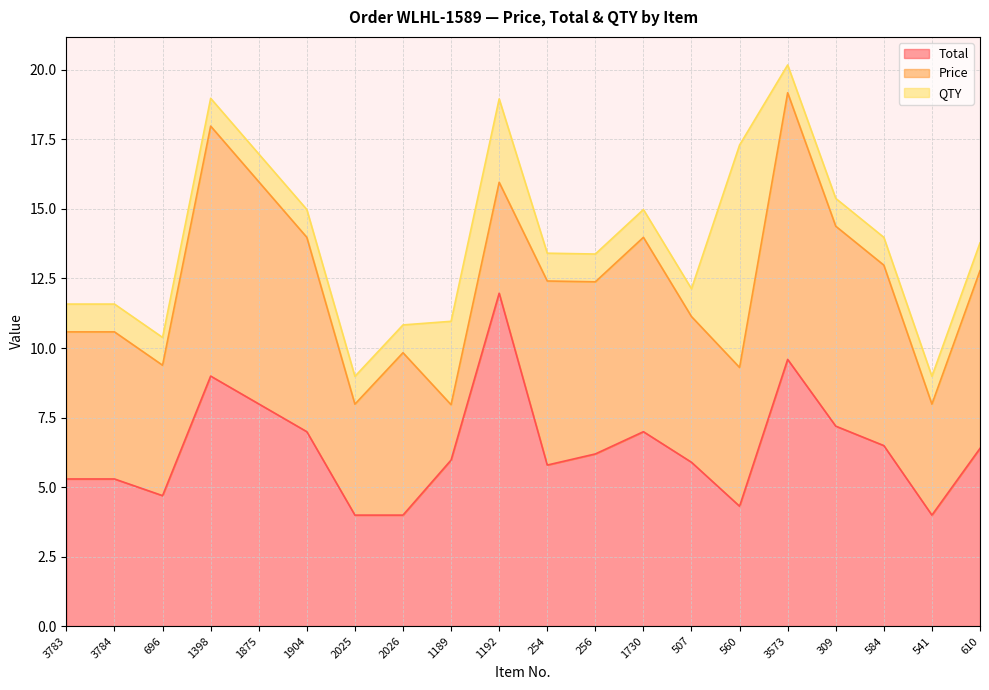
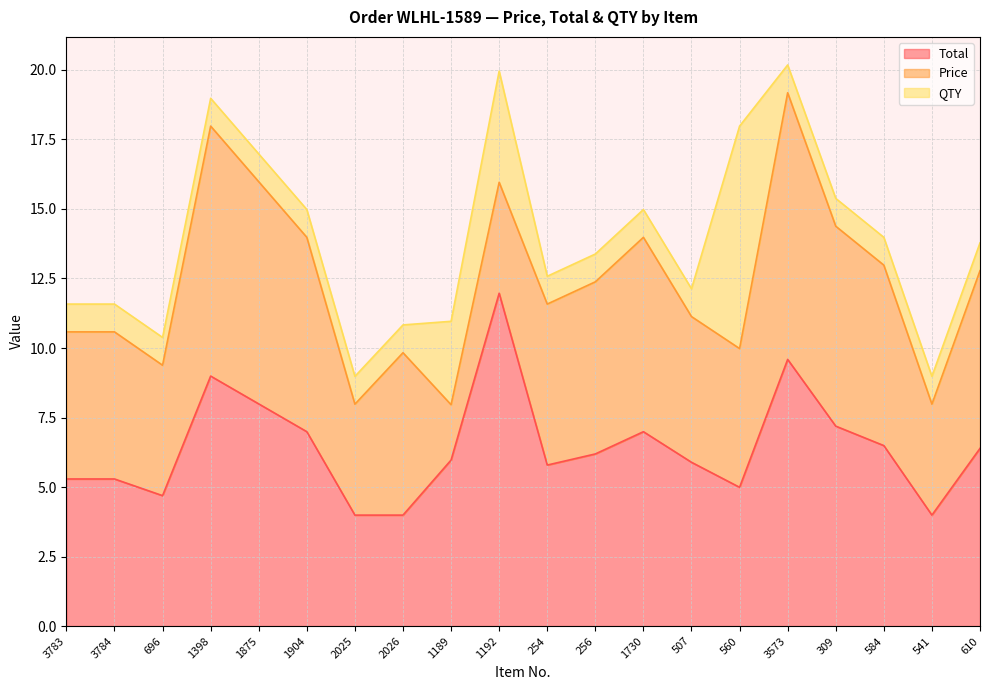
  {
    "Total": {
      "3783": 5.3,
      "3784": 5.3,
      "696": 4.7,
      "1398": 9.0,
      "1875": 8.0,
      "1904": 7.0,
      "2025": 4.0,
      "2026": 4.0,
      "1189": 6.0,
      "1192": 12.0,
      "254": 5.8,
      "256": 6.2,
      "1730": 7.0,
      "507": 5.9,
-     "560": 4.3,
+     "560": 5.0,
      "3573": 9.6,
      "309": 7.2,
      "584": 6.5,
      "541": 4.0,
      "610": 6.4
    },
    "Price": {
      "3783": 5.3,
      "3784": 5.3,
      "696": 4.7,
      "1398": 9.0,
      "1875": 8.0,
      "1904": 7.0,
      "2025": 4.0,
      "2026": 5.8,
      "1189": 2.0,
      "1192": 4.0,
-     "254": 6.6,
+     "254": 5.8,
      "256": 6.2,
      "1730": 7.0,
      "507": 5.2,
      "560": 5.0,
      "3573": 9.6,
      "309": 7.2,
      "584": 6.5,
      "541": 4.0,
      "610": 6.4
    },
    "QTY": {
      "3783": 1,
      "3784": 1,
      "696": 1,
      "1398": 1,
      "1875": 1,
      "1904": 1,
      "2025": 1,
      "2026": 1,
      "1189": 3,
-     "1192": 3,
+     "1192": 4,
      "254": 1,
      "256": 1,
      "1730": 1,
      "507": 1,
      "560": 8,
      "3573": 1,
      "309": 1,
      "584": 1,
      "541": 1,
      "610": 1
    }
  }
